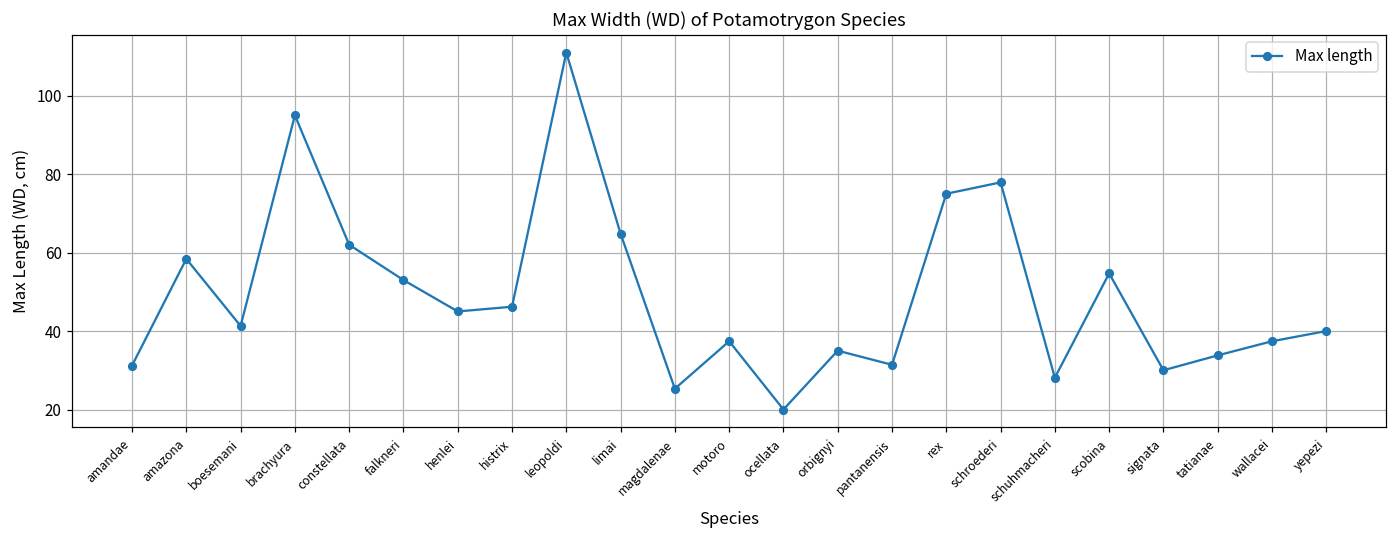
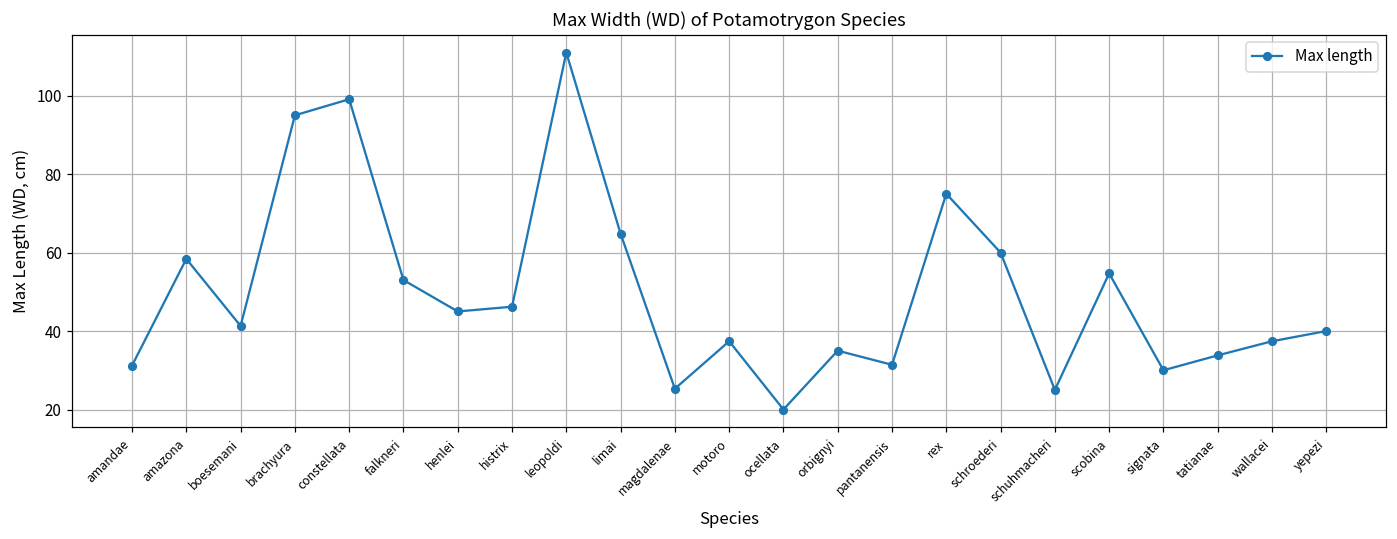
  {
    "amandae": 31,
    "amazona": 58,
    "boesemani": 41,
    "brachyura": 95,
-   "constellata": 62,
+   "constellata": 99,
    "falkneri": 53,
    "henlei": 45,
    "histrix": 46,
    "leopoldi": 111,
    "limai": 65,
    "magdalenae": 25,
    "motoro": 37,
    "ocellata": 20,
    "orbignyi": 35,
    "pantanensis": 31,
    "rex": 75,
-   "schroederi": 78,
-   "schuhmacheri": 28,
+   "schroederi": 60,
+   "schuhmacheri": 25,
    "scobina": 55,
    "signata": 30,
    "tatianae": 34,
    "wallacei": 37,
    "yepezi": 40
  }
